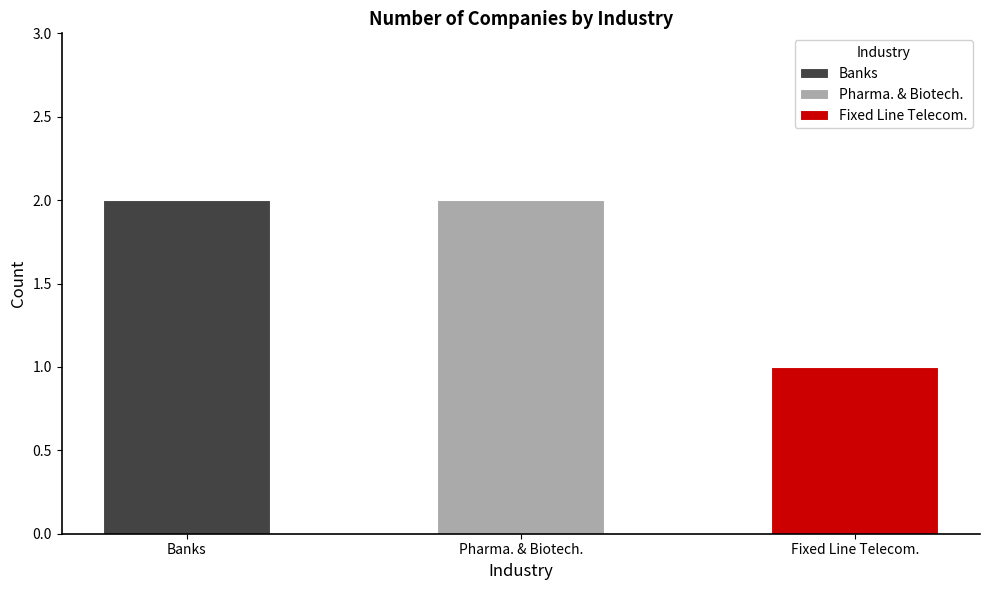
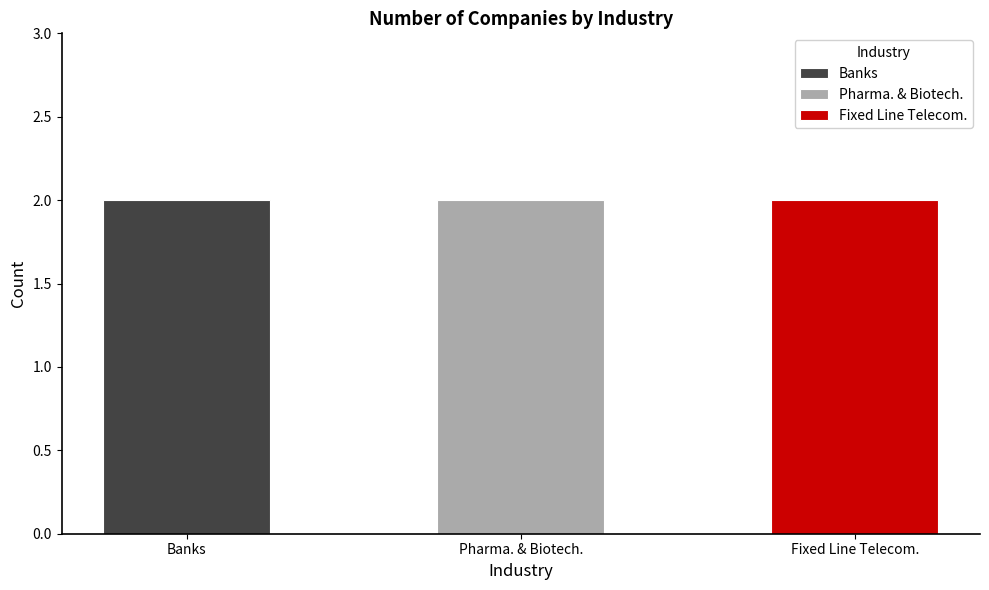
  {
    "Banks": 2,
    "Pharma. & Biotech.": 2,
-   "Fixed Line Telecom.": 1
+   "Fixed Line Telecom.": 2
  }
